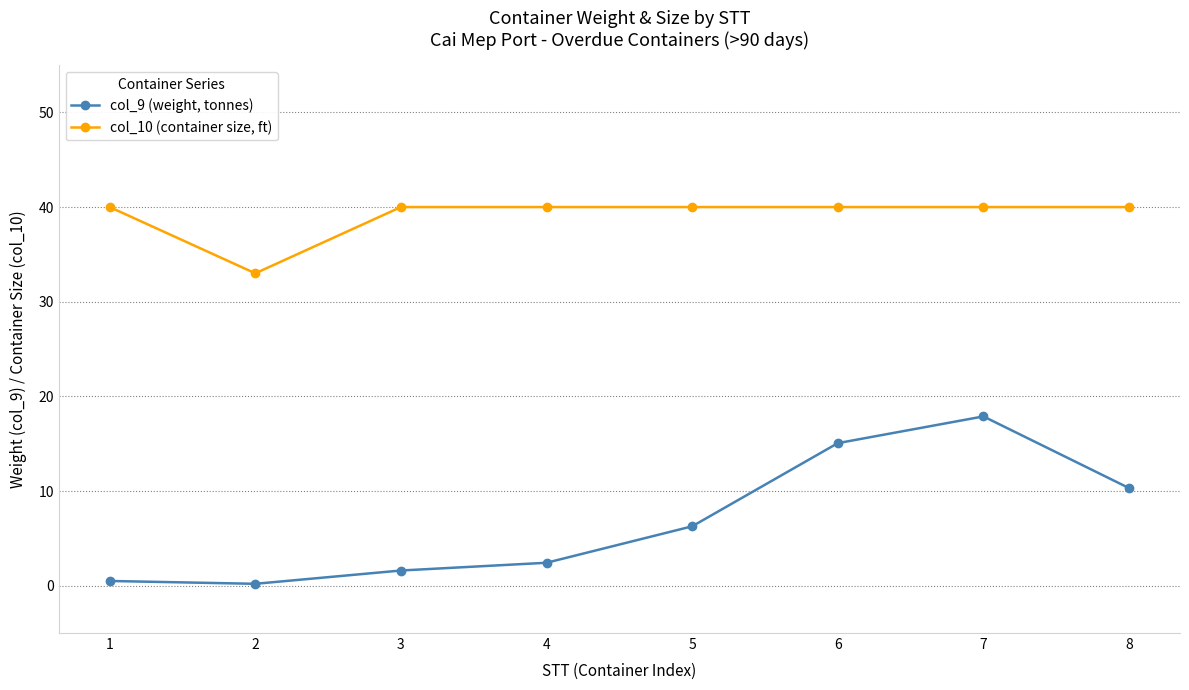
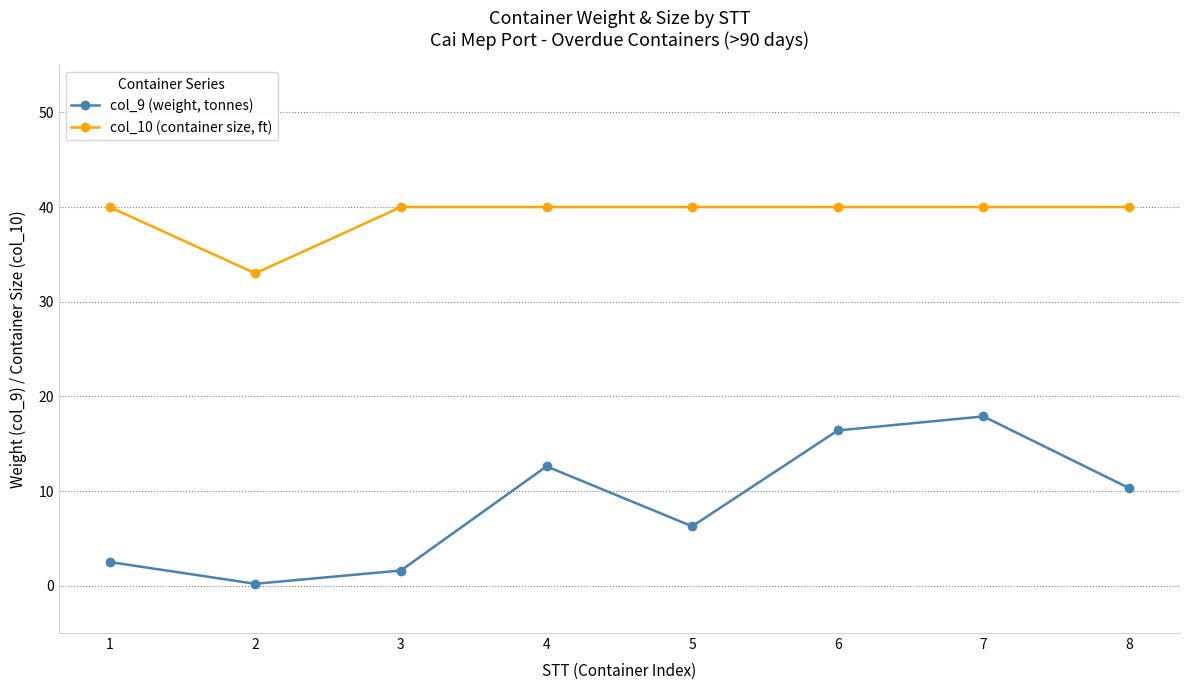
  {
    "col_9 (weight, tonnes)": {
-     "1": 1,
+     "1": 3,
      "2": 0,
      "3": 2,
-     "4": 2,
+     "4": 13,
      "5": 6,
-     "6": 15,
+     "6": 16,
      "7": 18,
      "8": 10
    },
    "col_10 (container size, ft)": {
      "1": 40,
      "2": 33,
      "3": 40,
      "4": 40,
      "5": 40,
      "6": 40,
      "7": 40,
      "8": 40
    }
  }
